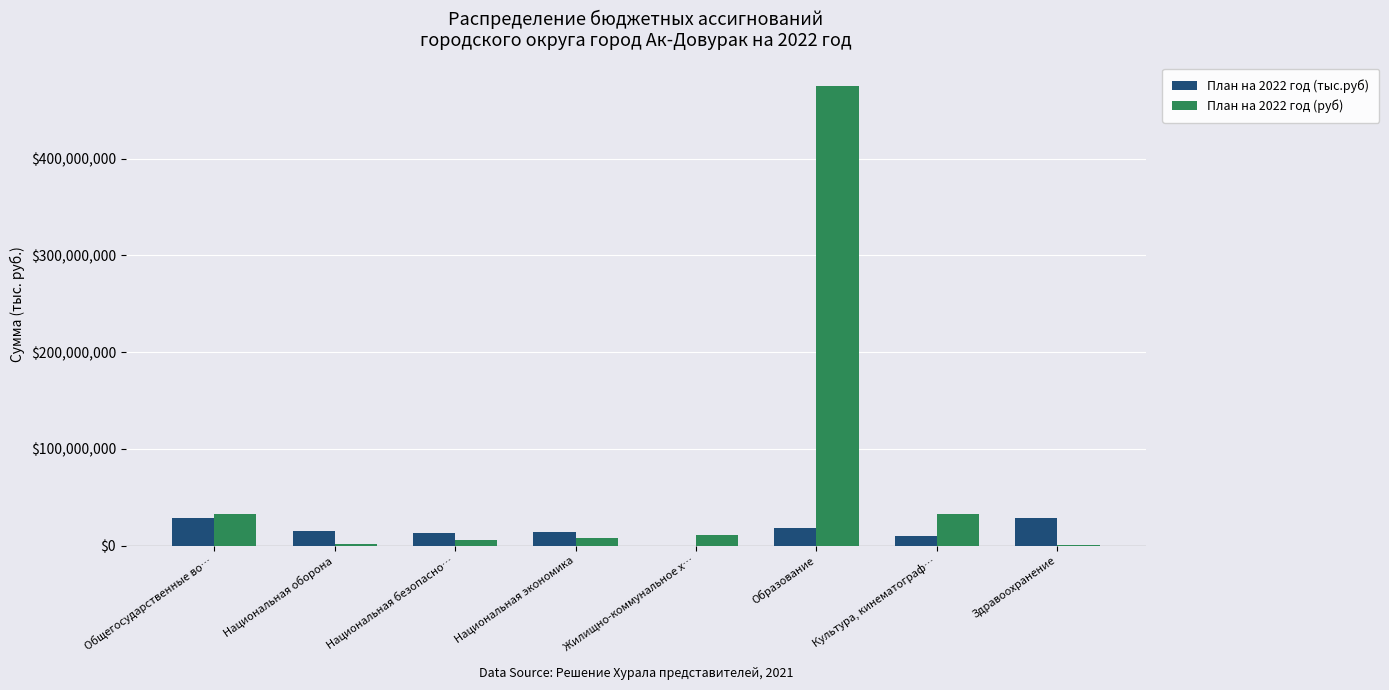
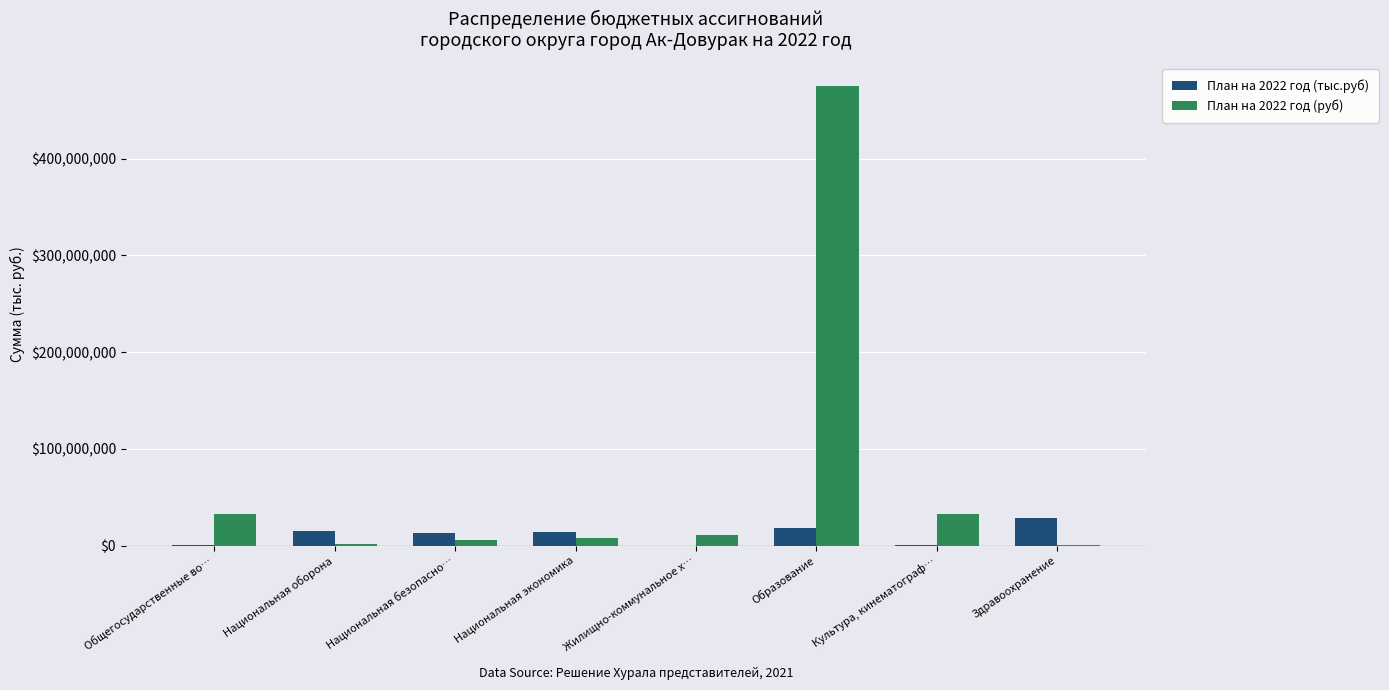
  {
    "План на 2022 год (тыс.руб)": {
-     "Общегосударственные во…": "$30,000,000",
+     "Общегосударственные во…": "$0",
      "Национальная оборона": "$10,000,000",
      "Национальная безопасно…": "$10,000,000",
      "Национальная экономика": "$10,000,000",
      "Образование": "$20,000,000",
-     "Культура, кинематограф…": "$10,000,000",
+     "Культура, кинематограф…": "$0",
      "Здравоохранение": "$30,000,000"
    },
    "План на 2022 год (руб)": {
      "Общегосударственные во…": "$30,000,000",
      "Национальная безопасно…": "$10,000,000",
      "Национальная экономика": "$10,000,000",
      "Жилищно-коммунальное х…": "$10,000,000",
      "Образование": "$480,000,000",
      "Культура, кинематограф…": "$30,000,000"
    }
  }
